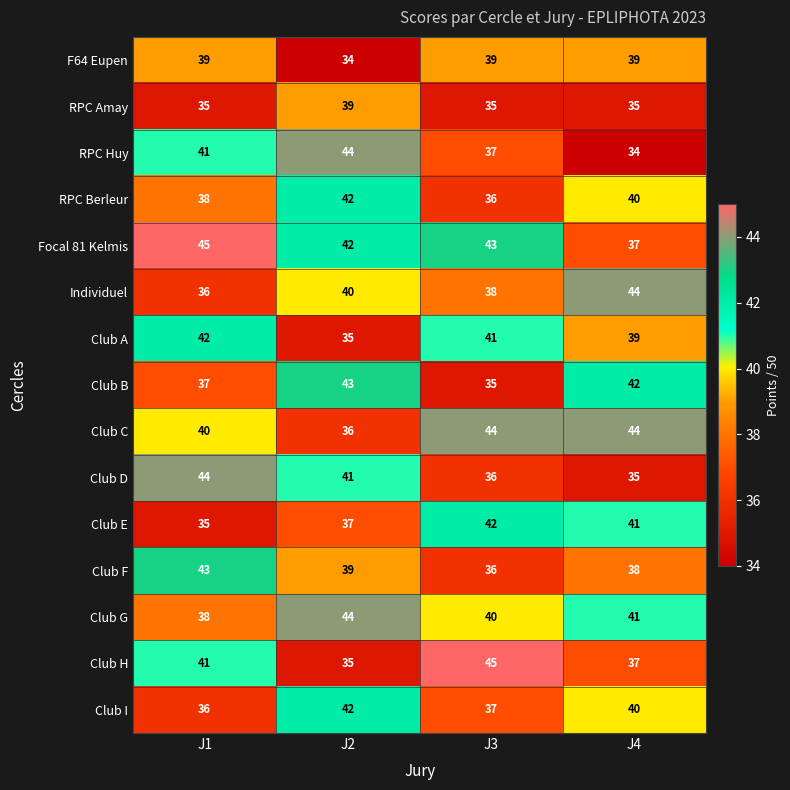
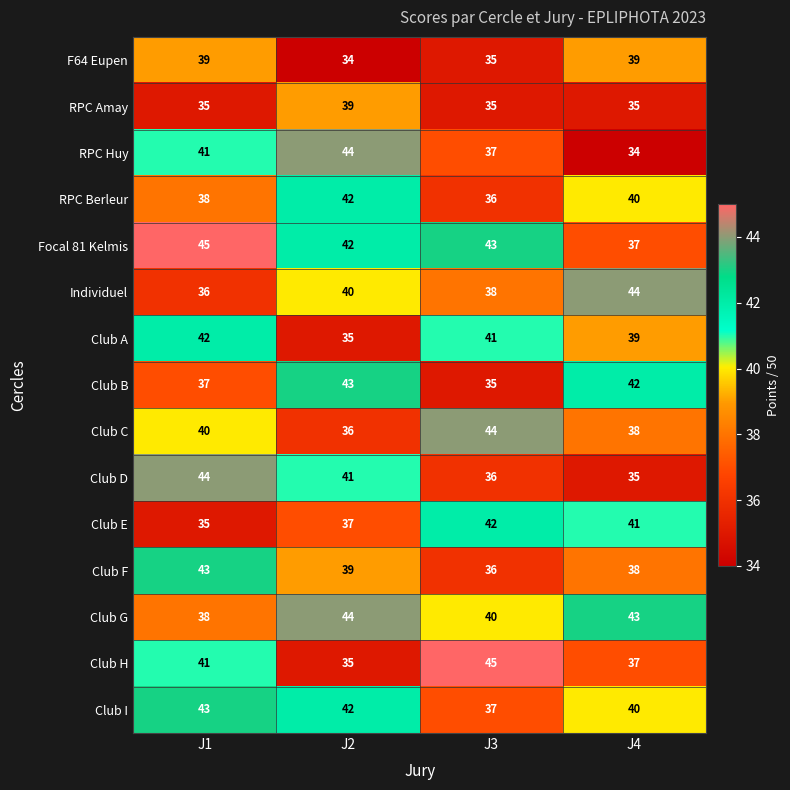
  {
    "F64 Eupen": {
      "J1": 39,
      "J2": 34,
-     "J3": 39,
+     "J3": 35,
      "J4": 39
    },
    "RPC Amay": {
      "J1": 35,
      "J2": 39,
      "J3": 35,
      "J4": 35
    },
    "RPC Huy": {
      "J1": 41,
      "J2": 44,
      "J3": 37,
      "J4": 34
    },
    "RPC Berleur": {
      "J1": 38,
      "J2": 42,
      "J3": 36,
      "J4": 40
    },
    "Focal 81 Kelmis": {
      "J1": 45,
      "J2": 42,
      "J3": 43,
      "J4": 37
    },
    "Individuel": {
      "J1": 36,
      "J2": 40,
      "J3": 38,
      "J4": 44
    },
    "Club A": {
      "J1": 42,
      "J2": 35,
      "J3": 41,
      "J4": 39
    },
    "Club B": {
      "J1": 37,
      "J2": 43,
      "J3": 35,
      "J4": 42
    },
    "Club C": {
      "J1": 40,
      "J2": 36,
      "J3": 44,
-     "J4": 44
+     "J4": 38
    },
    "Club D": {
      "J1": 44,
      "J2": 41,
      "J3": 36,
      "J4": 35
    },
    "Club E": {
      "J1": 35,
      "J2": 37,
      "J3": 42,
      "J4": 41
    },
    "Club F": {
      "J1": 43,
      "J2": 39,
      "J3": 36,
      "J4": 38
    },
    "Club G": {
      "J1": 38,
      "J2": 44,
      "J3": 40,
-     "J4": 41
+     "J4": 43
    },
    "Club H": {
      "J1": 41,
      "J2": 35,
      "J3": 45,
      "J4": 37
    },
    "Club I": {
-     "J1": 36,
+     "J1": 43,
      "J2": 42,
      "J3": 37,
      "J4": 40
    }
  }
